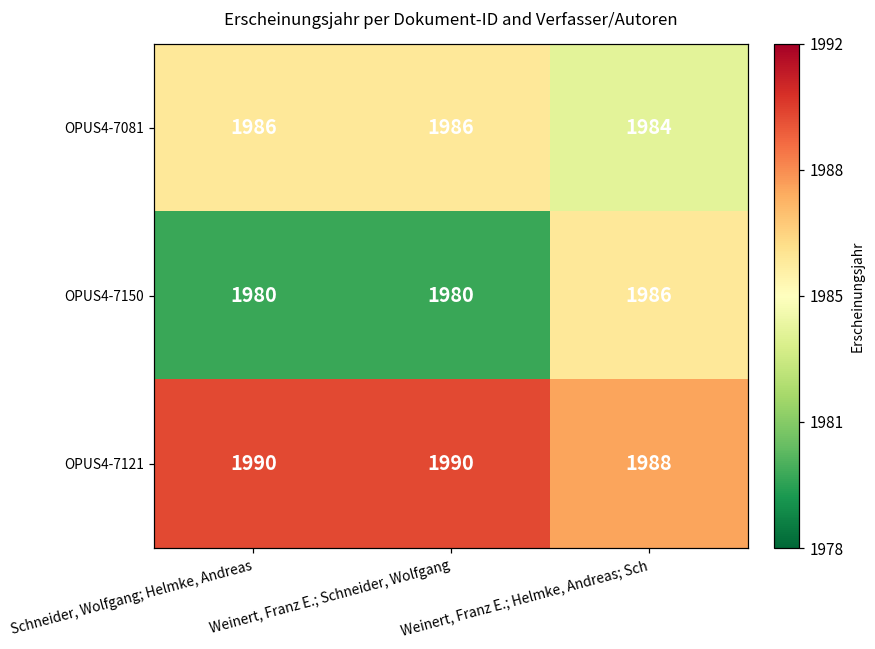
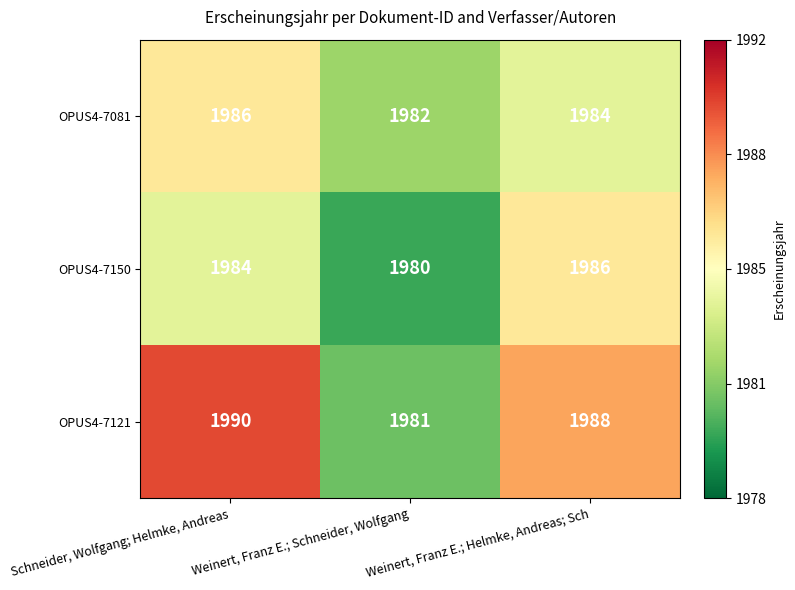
  {
    "OPUS4-7081": {
      "Schneider, Wolfgang; Helmke, Andreas": 1986,
-     "Weinert, Franz E.; Schneider, Wolfgang": 1986,
+     "Weinert, Franz E.; Schneider, Wolfgang": 1982,
      "Weinert, Franz E.; Helmke, Andreas; Sch": 1984
    },
    "OPUS4-7150": {
-     "Schneider, Wolfgang; Helmke, Andreas": 1980,
+     "Schneider, Wolfgang; Helmke, Andreas": 1984,
      "Weinert, Franz E.; Schneider, Wolfgang": 1980,
      "Weinert, Franz E.; Helmke, Andreas; Sch": 1986
    },
    "OPUS4-7121": {
      "Schneider, Wolfgang; Helmke, Andreas": 1990,
-     "Weinert, Franz E.; Schneider, Wolfgang": 1990,
+     "Weinert, Franz E.; Schneider, Wolfgang": 1981,
      "Weinert, Franz E.; Helmke, Andreas; Sch": 1988
    }
  }
